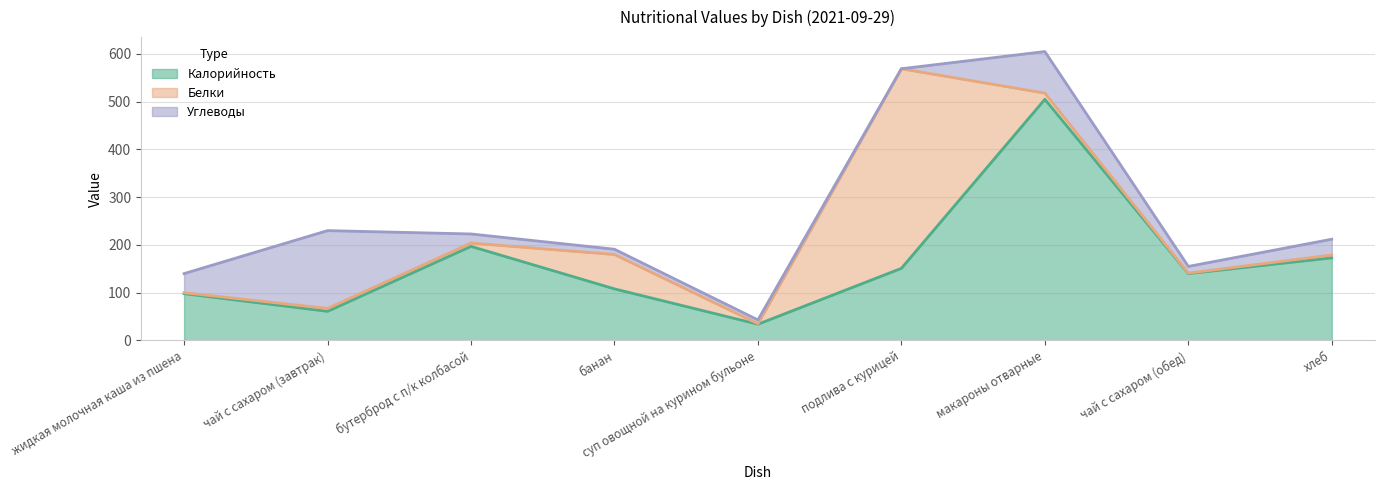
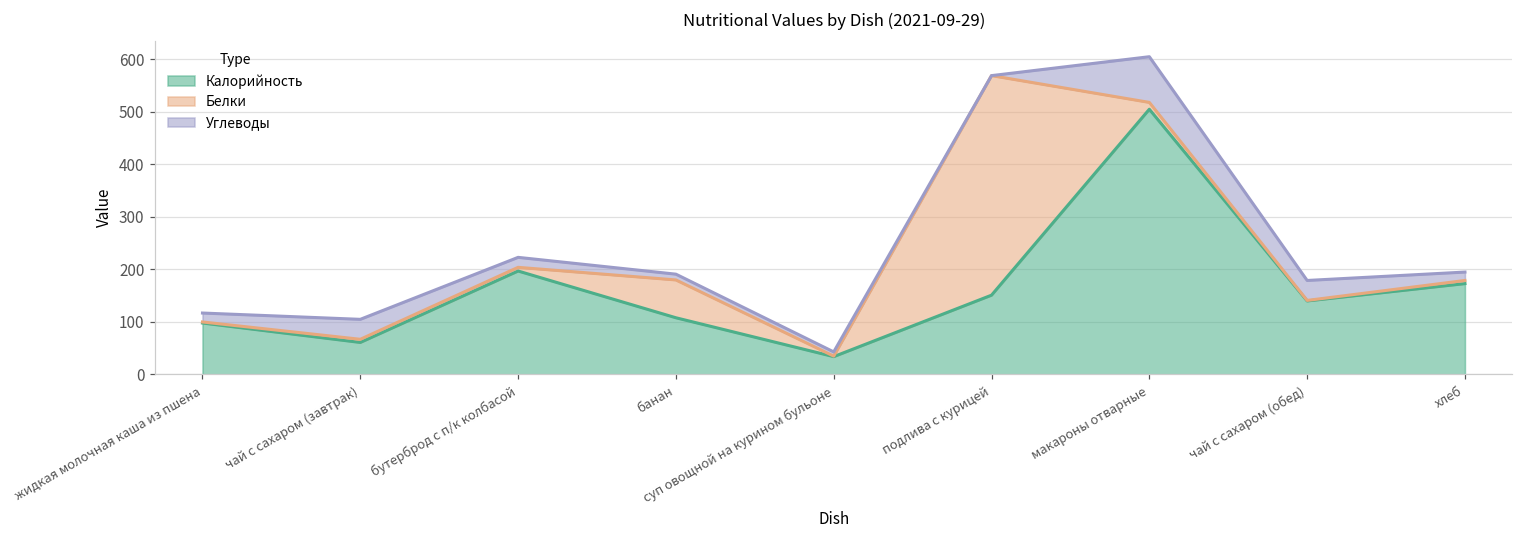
  {
    "Калорийность": {
      "чай с сахаром (завтрак)": 60,
      "бутерброд с п/к колбасой": 200,
      "банан": 110,
      "подлива с курицей": 150,
      "макароны отварные": 510,
      "хлеб": 170
    },
    "Белки": {
      "чай с сахаром (завтрак)": 10,
      "бутерброд с п/к колбасой": 10,
      "банан": 70,
      "макароны отварные": 10,
      "хлеб": 10
    },
    "Углеводы": {
-     "жидкая молочная каша из пшена": 40,
-     "чай с сахаром (завтрак)": 160,
+     "жидкая молочная каша из пшена": 20,
+     "чай с сахаром (завтрак)": 40,
      "бутерброд с п/к колбасой": 20,
      "банан": 10,
      "суп овощной на курином бульоне": 10,
      "макароны отварные": 90,
-     "чай с сахаром (обед)": 10,
-     "хлеб": 30
+     "чай с сахаром (обед)": 40,
+     "хлеб": 20
    }
  }
